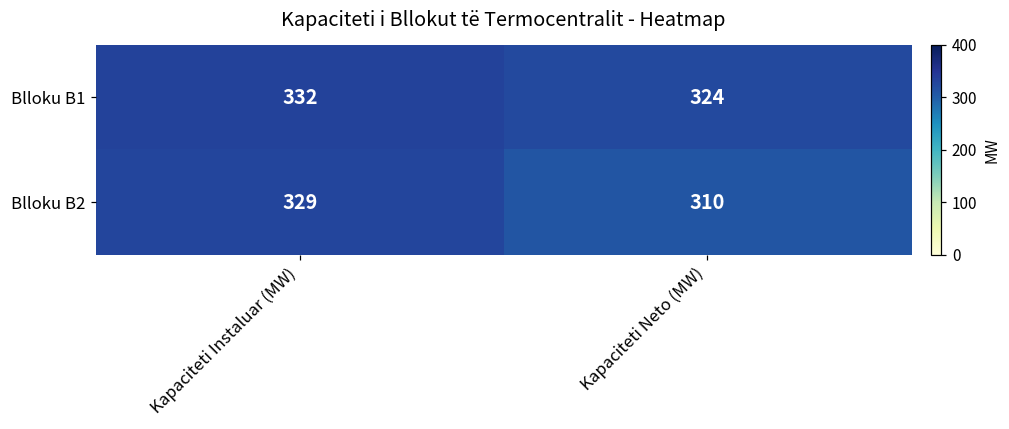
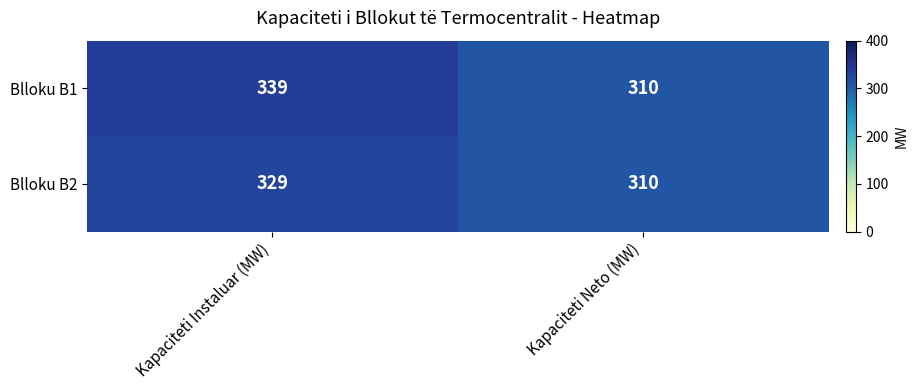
  {
    "Blloku B1": {
-     "Kapaciteti Instaluar (MW)": 332,
-     "Kapaciteti Neto (MW)": 324
+     "Kapaciteti Instaluar (MW)": 339,
+     "Kapaciteti Neto (MW)": 310
    },
    "Blloku B2": {
      "Kapaciteti Instaluar (MW)": 329,
      "Kapaciteti Neto (MW)": 310
    }
  }
